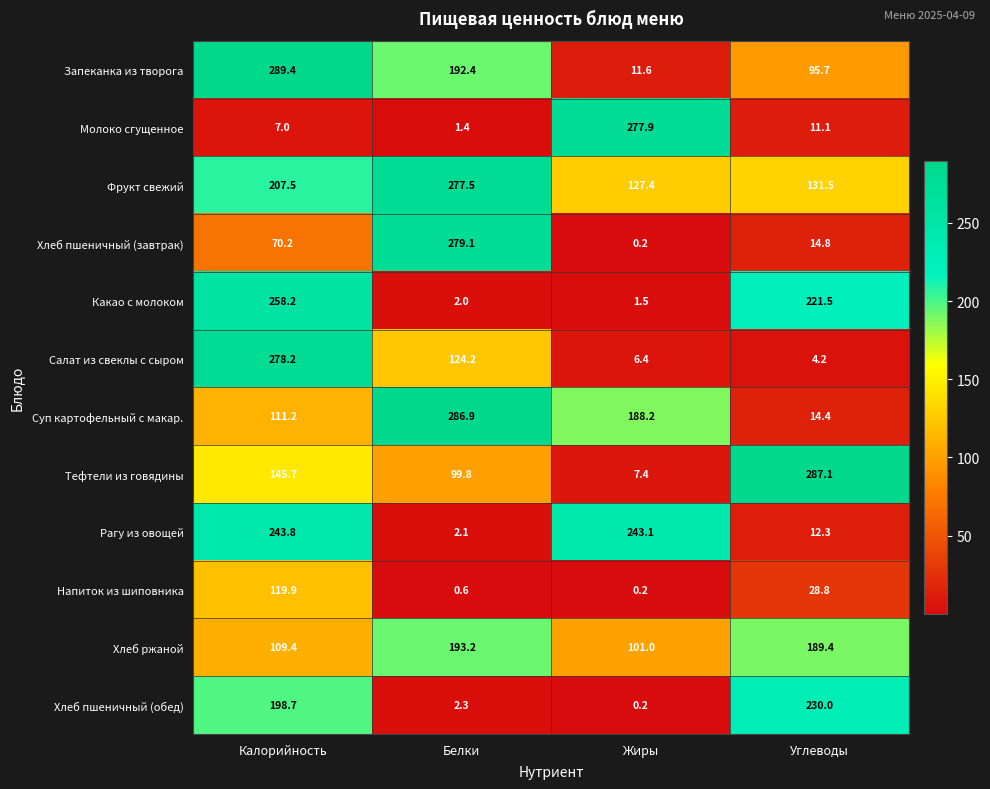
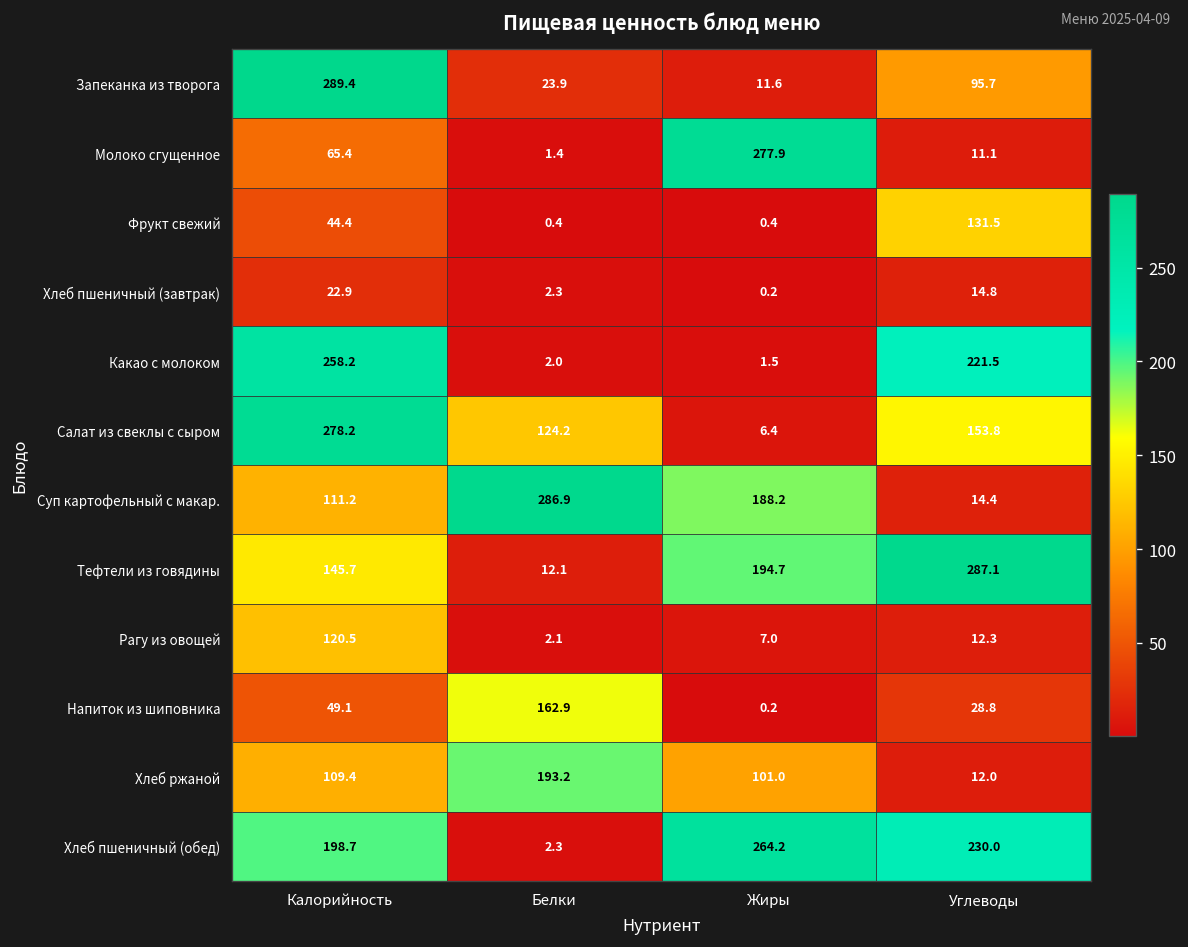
  {
    "Запеканка из творога": {
      "Калорийность": 289.4,
-     "Белки": 192.4,
+     "Белки": 23.9,
      "Жиры": 11.6,
      "Углеводы": 95.7
    },
    "Молоко сгущенное": {
-     "Калорийность": 7.0,
+     "Калорийность": 65.4,
      "Белки": 1.4,
      "Жиры": 277.9,
      "Углеводы": 11.1
    },
    "Фрукт свежий": {
-     "Калорийность": 207.5,
-     "Белки": 277.5,
-     "Жиры": 127.4,
+     "Калорийность": 44.4,
+     "Белки": 0.4,
+     "Жиры": 0.4,
      "Углеводы": 131.5
    },
    "Хлеб пшеничный (завтрак)": {
-     "Калорийность": 70.2,
-     "Белки": 279.1,
+     "Калорийность": 22.9,
+     "Белки": 2.3,
      "Жиры": 0.2,
      "Углеводы": 14.8
    },
    "Какао с молоком": {
      "Калорийность": 258.2,
      "Белки": 2.0,
      "Жиры": 1.5,
      "Углеводы": 221.5
    },
    "Салат из свеклы с сыром": {
      "Калорийность": 278.2,
      "Белки": 124.2,
      "Жиры": 6.4,
-     "Углеводы": 4.2
+     "Углеводы": 153.8
    },
    "Суп картофельный с макар.": {
      "Калорийность": 111.2,
      "Белки": 286.9,
      "Жиры": 188.2,
      "Углеводы": 14.4
    },
    "Тефтели из говядины": {
      "Калорийность": 145.7,
-     "Белки": 99.8,
-     "Жиры": 7.4,
+     "Белки": 12.1,
+     "Жиры": 194.7,
      "Углеводы": 287.1
    },
    "Рагу из овощей": {
-     "Калорийность": 243.8,
+     "Калорийность": 120.5,
      "Белки": 2.1,
-     "Жиры": 243.1,
+     "Жиры": 7.0,
      "Углеводы": 12.3
    },
    "Напиток из шиповника": {
-     "Калорийность": 119.9,
-     "Белки": 0.6,
+     "Калорийность": 49.1,
+     "Белки": 162.9,
      "Жиры": 0.2,
      "Углеводы": 28.8
    },
    "Хлеб ржаной": {
      "Калорийность": 109.4,
      "Белки": 193.2,
      "Жиры": 101.0,
-     "Углеводы": 189.4
+     "Углеводы": 12.0
    },
    "Хлеб пшеничный (обед)": {
      "Калорийность": 198.7,
      "Белки": 2.3,
-     "Жиры": 0.2,
+     "Жиры": 264.2,
      "Углеводы": 230.0
    }
  }
